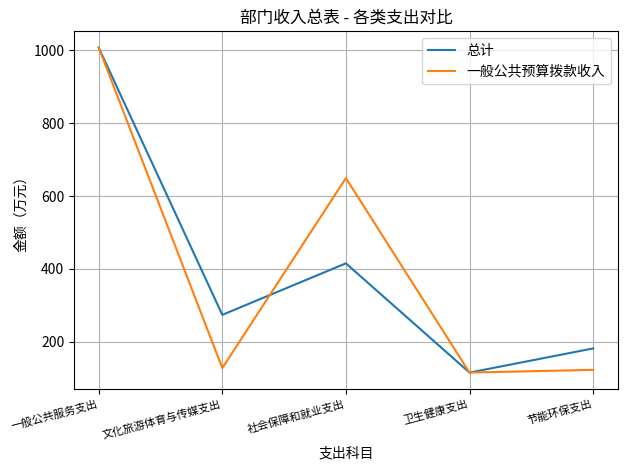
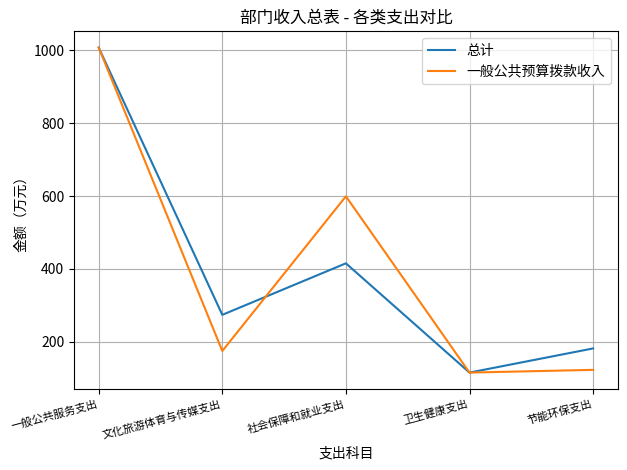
  {
    "总计": {
      "文化旅游体育与传媒支出": 270,
      "社会保障和就业支出": 420,
      "节能环保支出": 180
    },
    "一般公共预算拨款收入": {
-     "文化旅游体育与传媒支出": 130,
-     "社会保障和就业支出": 650,
+     "文化旅游体育与传媒支出": 170,
+     "社会保障和就业支出": 600,
      "节能环保支出": 120
    }
  }
